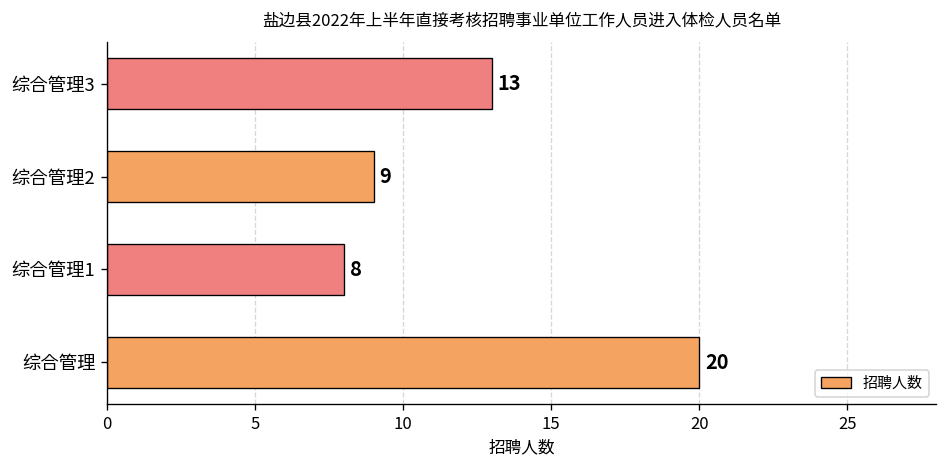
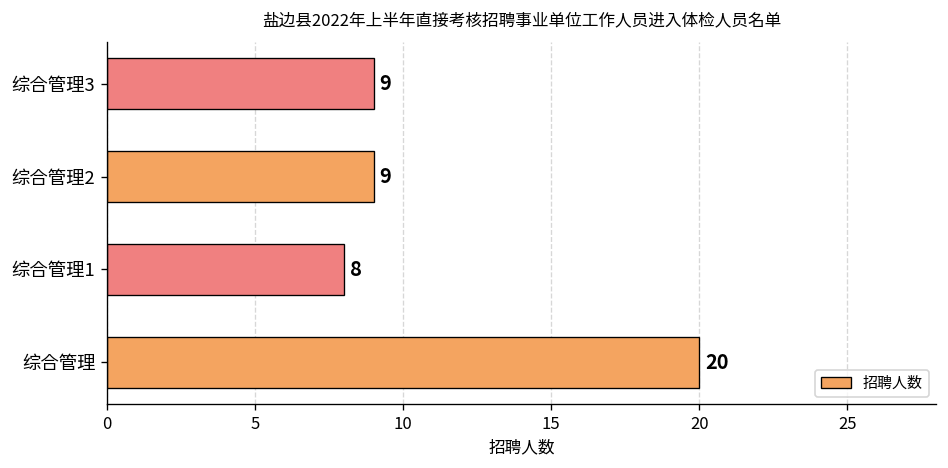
  {
-   "综合管理3": 13,
+   "综合管理3": 9,
    "综合管理2": 9,
    "综合管理1": 8,
    "综合管理": 20
  }
